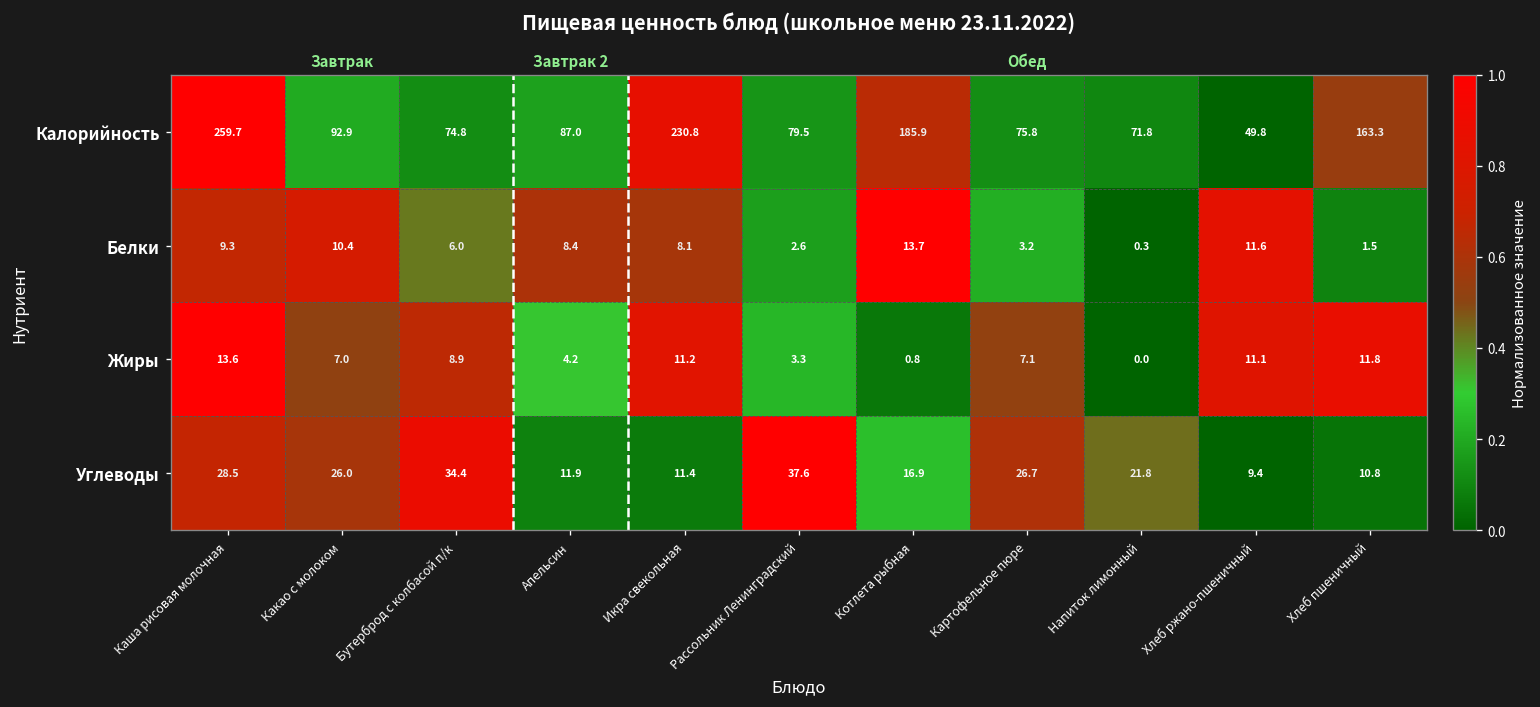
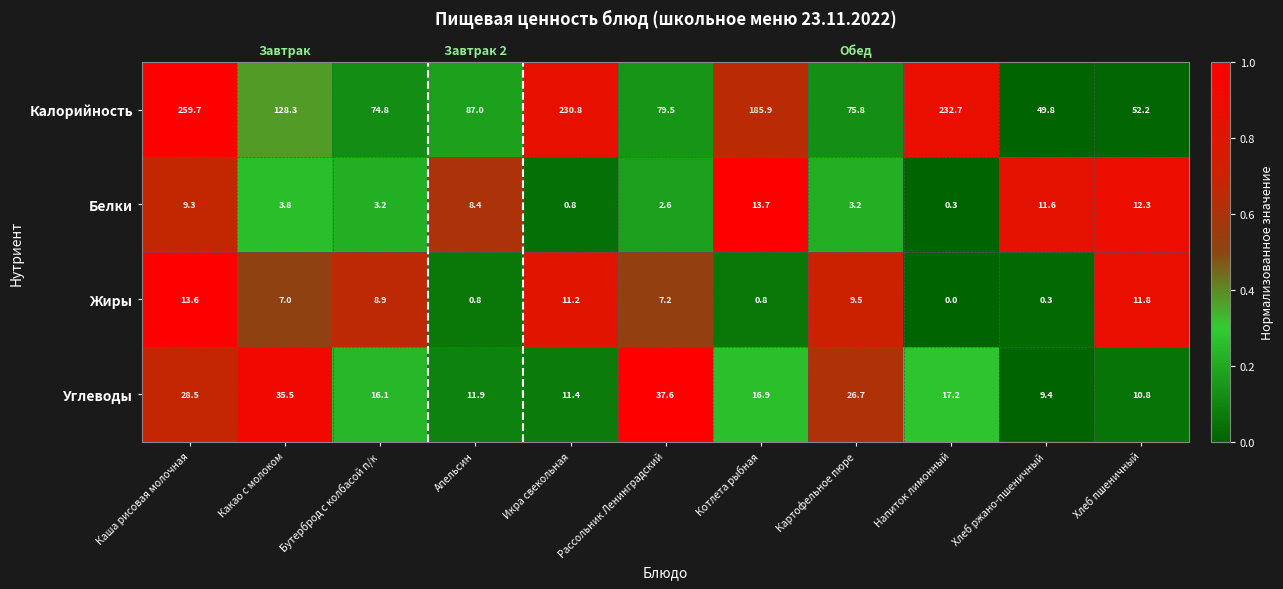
  {
    "Калорийность": {
      "Каша рисовая молочная": 259.7,
-     "Какао с молоком": 92.9,
+     "Какао с молоком": 128.3,
      "Бутерброд с колбасой п/к": 74.8,
      "Апельсин": 87.0,
      "Икра свекольная": 230.8,
      "Рассольник Ленинградский": 79.5,
      "Котлета рыбная": 185.9,
      "Картофельное пюре": 75.8,
-     "Напиток лимонный": 71.8,
+     "Напиток лимонный": 232.7,
      "Хлеб ржано-пшеничный": 49.8,
-     "Хлеб пшеничный": 163.3
+     "Хлеб пшеничный": 52.2
    },
    "Белки": {
      "Каша рисовая молочная": 9.3,
-     "Какао с молоком": 10.4,
-     "Бутерброд с колбасой п/к": 6.0,
+     "Какао с молоком": 3.8,
+     "Бутерброд с колбасой п/к": 3.2,
      "Апельсин": 8.4,
-     "Икра свекольная": 8.1,
+     "Икра свекольная": 0.8,
      "Рассольник Ленинградский": 2.6,
      "Котлета рыбная": 13.7,
      "Картофельное пюре": 3.2,
      "Напиток лимонный": 0.3,
      "Хлеб ржано-пшеничный": 11.6,
-     "Хлеб пшеничный": 1.5
+     "Хлеб пшеничный": 12.3
    },
    "Жиры": {
      "Каша рисовая молочная": 13.6,
      "Какао с молоком": 7.0,
      "Бутерброд с колбасой п/к": 8.9,
-     "Апельсин": 4.2,
+     "Апельсин": 0.8,
      "Икра свекольная": 11.2,
-     "Рассольник Ленинградский": 3.3,
+     "Рассольник Ленинградский": 7.2,
      "Котлета рыбная": 0.8,
-     "Картофельное пюре": 7.1,
+     "Картофельное пюре": 9.5,
      "Напиток лимонный": 0.0,
-     "Хлеб ржано-пшеничный": 11.1,
+     "Хлеб ржано-пшеничный": 0.3,
      "Хлеб пшеничный": 11.8
    },
    "Углеводы": {
      "Каша рисовая молочная": 28.5,
-     "Какао с молоком": 26.0,
-     "Бутерброд с колбасой п/к": 34.4,
+     "Какао с молоком": 35.5,
+     "Бутерброд с колбасой п/к": 16.1,
      "Апельсин": 11.9,
      "Икра свекольная": 11.4,
      "Рассольник Ленинградский": 37.6,
      "Котлета рыбная": 16.9,
      "Картофельное пюре": 26.7,
-     "Напиток лимонный": 21.8,
+     "Напиток лимонный": 17.2,
      "Хлеб ржано-пшеничный": 9.4,
      "Хлеб пшеничный": 10.8
    }
  }
